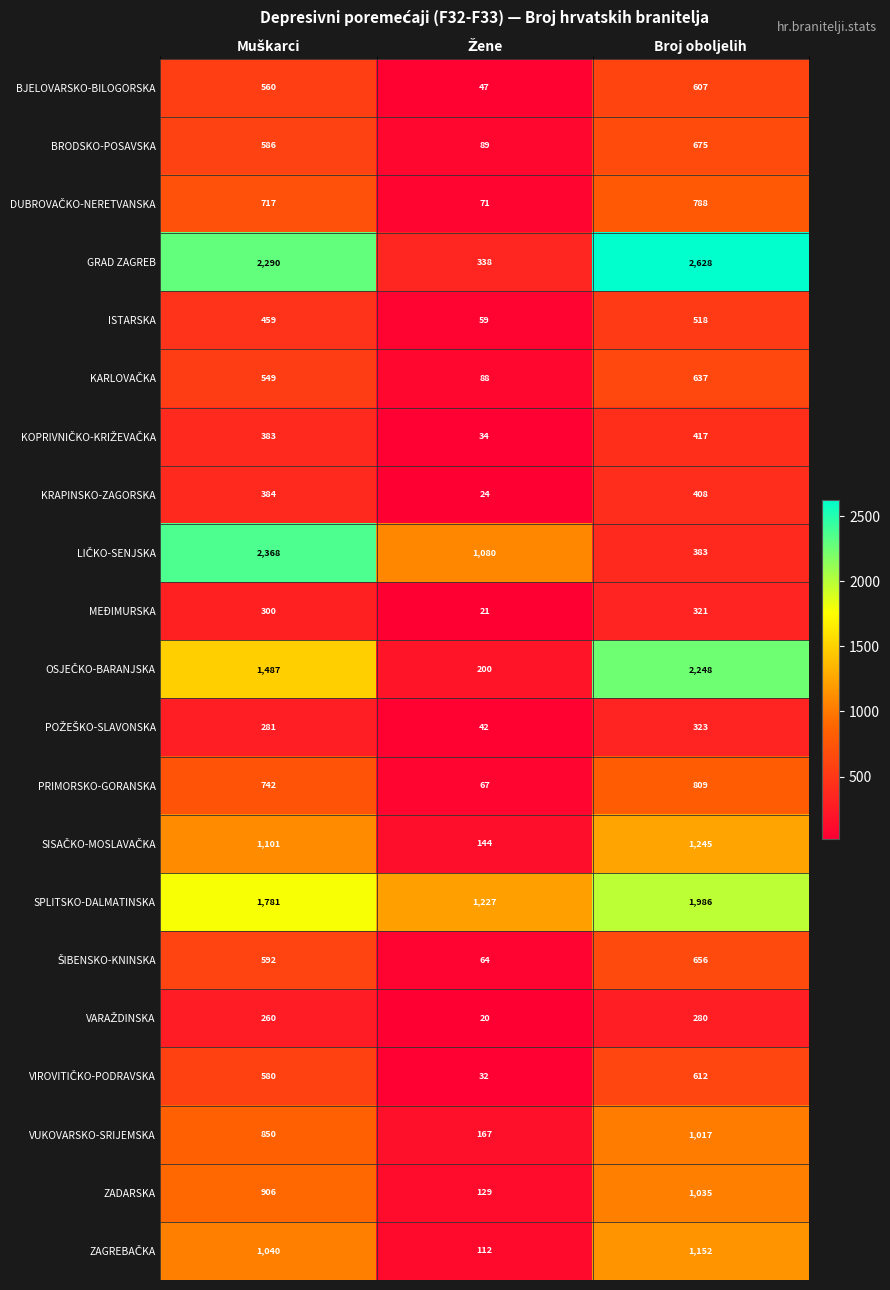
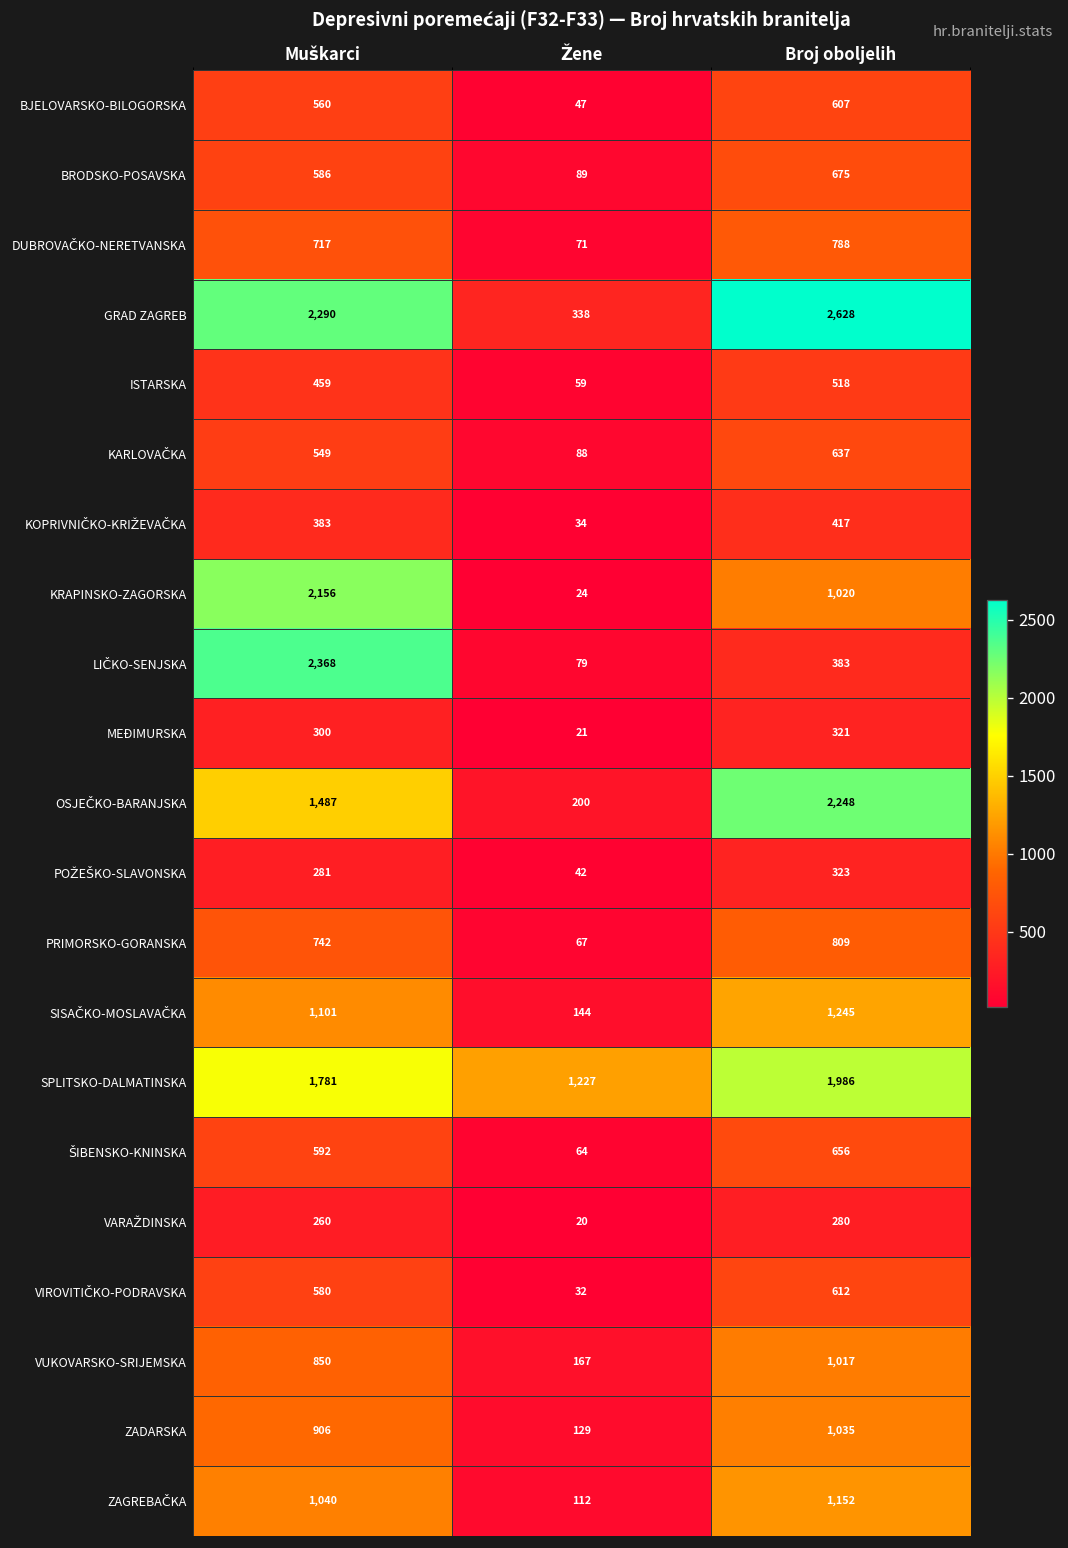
  {
    "BJELOVARSKO-BILOGORSKA": {
      "Muškarci": "560",
      "Žene": "47",
      "Broj oboljelih": "607"
    },
    "BRODSKO-POSAVSKA": {
      "Muškarci": "586",
      "Žene": "89",
      "Broj oboljelih": "675"
    },
    "DUBROVAČKO-NERETVANSKA": {
      "Muškarci": "717",
      "Žene": "71",
      "Broj oboljelih": "788"
    },
    "GRAD ZAGREB": {
      "Muškarci": "2,290",
      "Žene": "338",
      "Broj oboljelih": "2,628"
    },
    "ISTARSKA": {
      "Muškarci": "459",
      "Žene": "59",
      "Broj oboljelih": "518"
    },
    "KARLOVAČKA": {
      "Muškarci": "549",
      "Žene": "88",
      "Broj oboljelih": "637"
    },
    "KOPRIVNIČKO-KRIŽEVAČKA": {
      "Muškarci": "383",
      "Žene": "34",
      "Broj oboljelih": "417"
    },
    "KRAPINSKO-ZAGORSKA": {
-     "Muškarci": "384",
+     "Muškarci": "2,156",
      "Žene": "24",
-     "Broj oboljelih": "408"
+     "Broj oboljelih": "1,020"
    },
    "LIČKO-SENJSKA": {
      "Muškarci": "2,368",
-     "Žene": "1,080",
+     "Žene": "79",
      "Broj oboljelih": "383"
    },
    "MEĐIMURSKA": {
      "Muškarci": "300",
      "Žene": "21",
      "Broj oboljelih": "321"
    },
    "OSJEČKO-BARANJSKA": {
      "Muškarci": "1,487",
      "Žene": "200",
      "Broj oboljelih": "2,248"
    },
    "POŽEŠKO-SLAVONSKA": {
      "Muškarci": "281",
      "Žene": "42",
      "Broj oboljelih": "323"
    },
    "PRIMORSKO-GORANSKA": {
      "Muškarci": "742",
      "Žene": "67",
      "Broj oboljelih": "809"
    },
    "SISAČKO-MOSLAVAČKA": {
      "Muškarci": "1,101",
      "Žene": "144",
      "Broj oboljelih": "1,245"
    },
    "SPLITSKO-DALMATINSKA": {
      "Muškarci": "1,781",
      "Žene": "1,227",
      "Broj oboljelih": "1,986"
    },
    "ŠIBENSKO-KNINSKA": {
      "Muškarci": "592",
      "Žene": "64",
      "Broj oboljelih": "656"
    },
    "VARAŽDINSKA": {
      "Muškarci": "260",
      "Žene": "20",
      "Broj oboljelih": "280"
    },
    "VIROVITIČKO-PODRAVSKA": {
      "Muškarci": "580",
      "Žene": "32",
      "Broj oboljelih": "612"
    },
    "VUKOVARSKO-SRIJEMSKA": {
      "Muškarci": "850",
      "Žene": "167",
      "Broj oboljelih": "1,017"
    },
    "ZADARSKA": {
      "Muškarci": "906",
      "Žene": "129",
      "Broj oboljelih": "1,035"
    },
    "ZAGREBAČKA": {
      "Muškarci": "1,040",
      "Žene": "112",
      "Broj oboljelih": "1,152"
    }
  }
